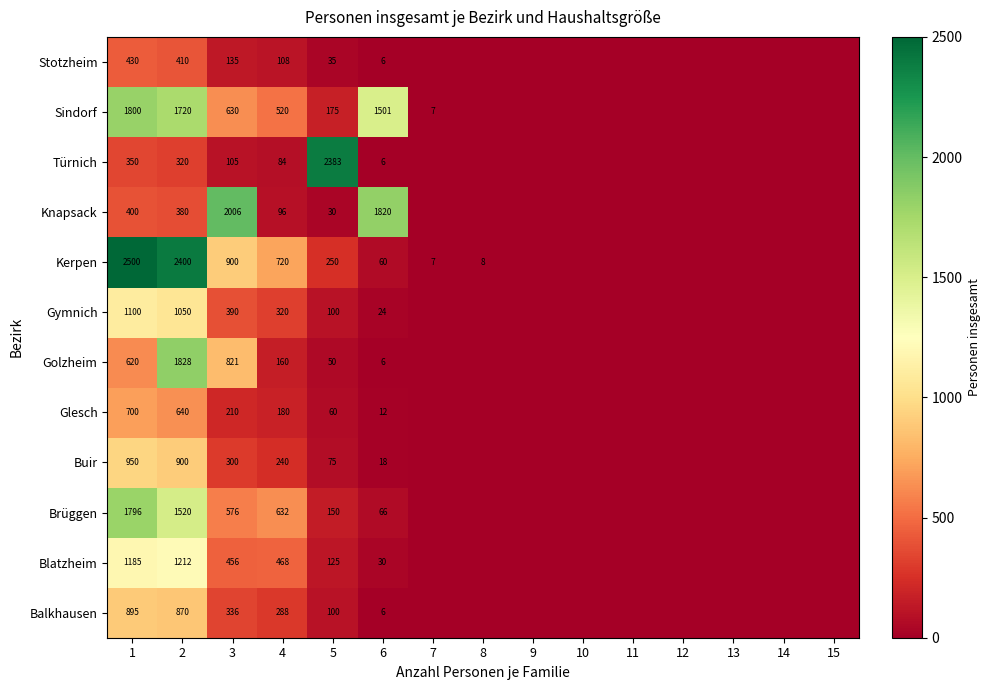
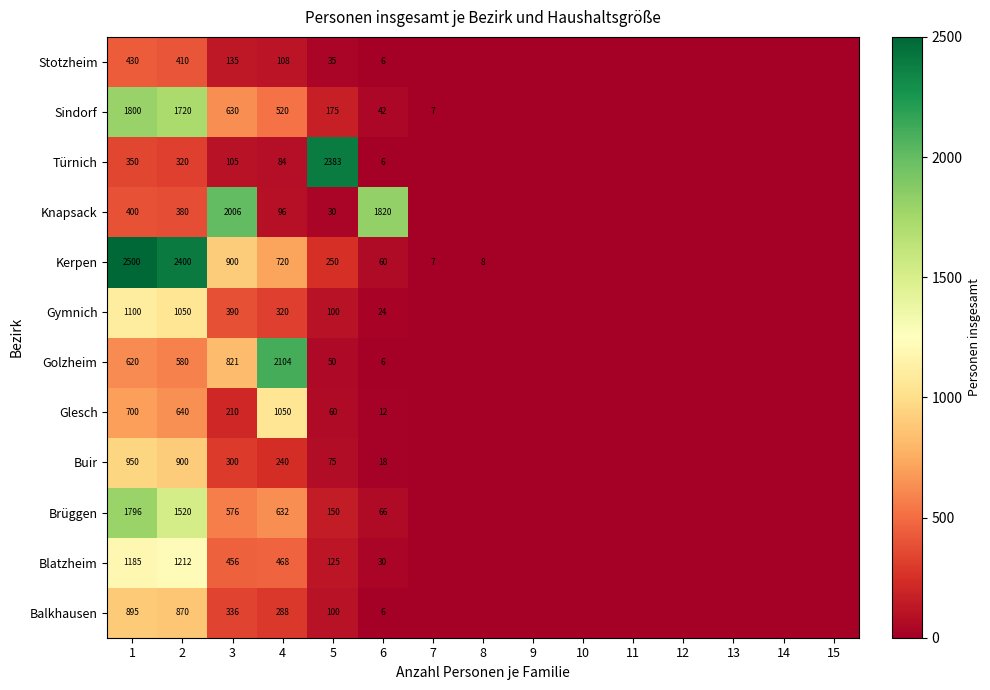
  {
    "Stotzheim": {
      "1": 430,
      "2": 410,
      "3": 135,
      "4": 108,
      "5": 35,
      "6": 6
    },
    "Sindorf": {
      "1": 1800,
      "2": 1720,
      "3": 630,
      "4": 520,
      "5": 175,
-     "6": 1501,
+     "6": 42,
      "7": 7
    },
    "Türnich": {
      "1": 350,
      "2": 320,
      "3": 105,
      "4": 84,
      "5": 2383,
      "6": 6
    },
    "Knapsack": {
      "1": 400,
      "2": 380,
      "3": 2006,
      "4": 96,
      "5": 30,
      "6": 1820
    },
    "Kerpen": {
      "1": 2500,
      "2": 2400,
      "3": 900,
      "4": 720,
      "5": 250,
      "6": 60,
      "7": 7,
      "8": 8
    },
    "Gymnich": {
      "1": 1100,
      "2": 1050,
      "3": 390,
      "4": 320,
      "5": 100,
      "6": 24
    },
    "Golzheim": {
      "1": 620,
-     "2": 1828,
+     "2": 580,
      "3": 821,
-     "4": 160,
+     "4": 2104,
      "5": 50,
      "6": 6
    },
    "Glesch": {
      "1": 700,
      "2": 640,
      "3": 210,
-     "4": 180,
+     "4": 1050,
      "5": 60,
      "6": 12
    },
    "Buir": {
      "1": 950,
      "2": 900,
      "3": 300,
      "4": 240,
      "5": 75,
      "6": 18
    },
    "Brüggen": {
      "1": 1796,
      "2": 1520,
      "3": 576,
      "4": 632,
      "5": 150,
      "6": 66
    },
    "Blatzheim": {
      "1": 1185,
      "2": 1212,
      "3": 456,
      "4": 468,
      "5": 125,
      "6": 30
    },
    "Balkhausen": {
      "1": 895,
      "2": 870,
      "3": 336,
      "4": 288,
      "5": 100,
      "6": 6
    }
  }
